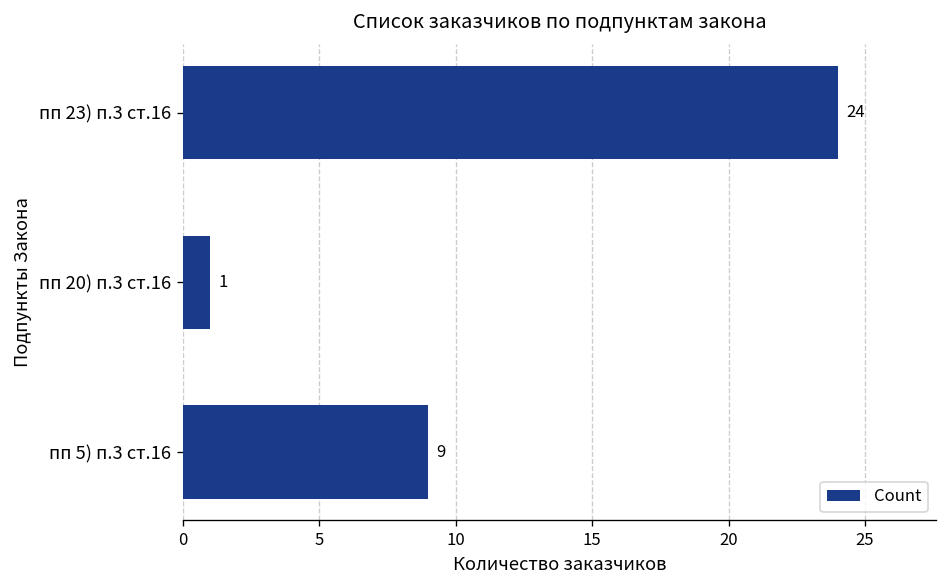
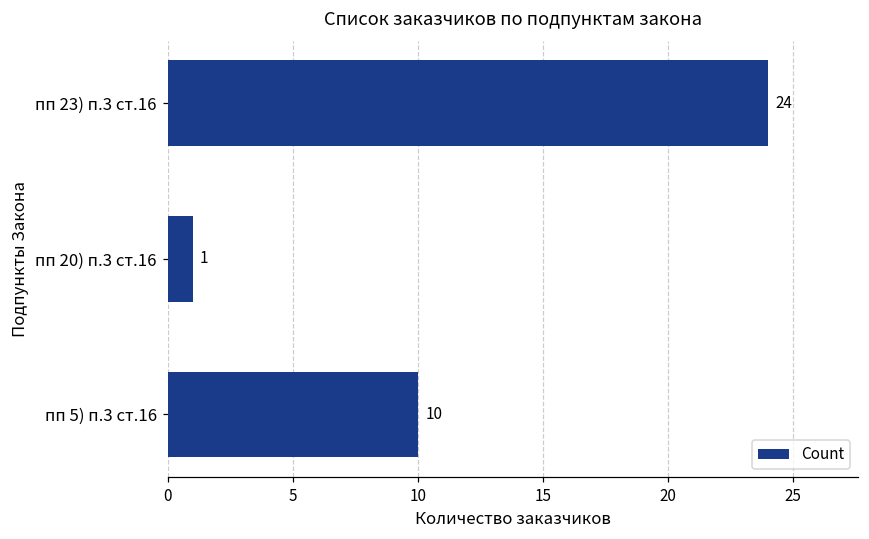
  {
    "пп 23) п.3 ст.16": 24,
    "пп 20) п.3 ст.16": 1,
-   "пп 5) п.3 ст.16": 9
+   "пп 5) п.3 ст.16": 10
  }
